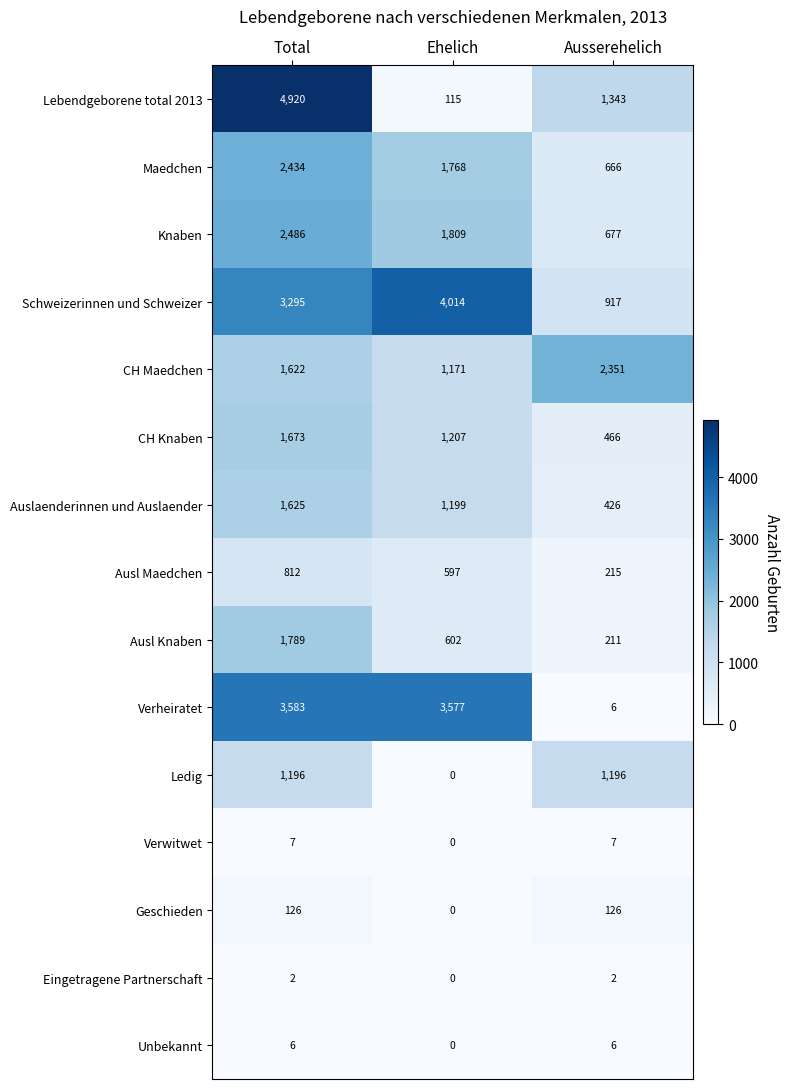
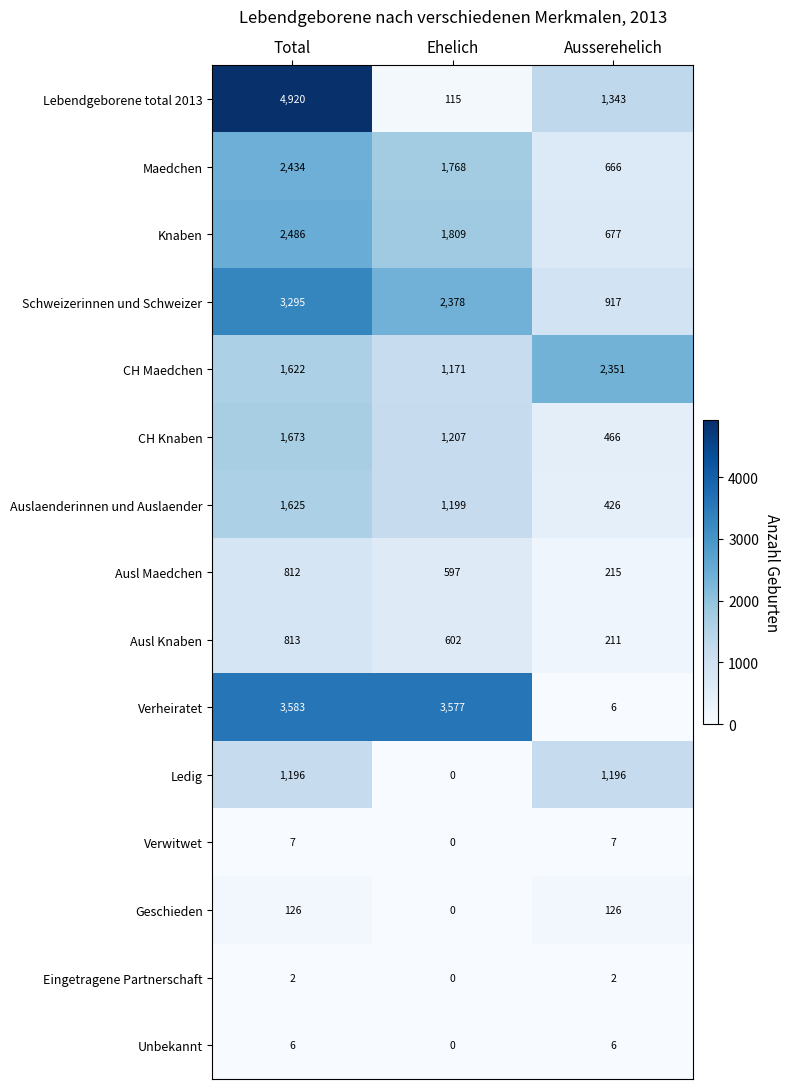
  {
    "Lebendgeborene total 2013": {
      "Total": "4,920",
      "Ehelich": "115",
      "Ausserehelich": "1,343"
    },
    "Maedchen": {
      "Total": "2,434",
      "Ehelich": "1,768",
      "Ausserehelich": "666"
    },
    "Knaben": {
      "Total": "2,486",
      "Ehelich": "1,809",
      "Ausserehelich": "677"
    },
    "Schweizerinnen und Schweizer": {
      "Total": "3,295",
-     "Ehelich": "4,014",
+     "Ehelich": "2,378",
      "Ausserehelich": "917"
    },
    "CH Maedchen": {
      "Total": "1,622",
      "Ehelich": "1,171",
      "Ausserehelich": "2,351"
    },
    "CH Knaben": {
      "Total": "1,673",
      "Ehelich": "1,207",
      "Ausserehelich": "466"
    },
    "Auslaenderinnen und Auslaender": {
      "Total": "1,625",
      "Ehelich": "1,199",
      "Ausserehelich": "426"
    },
    "Ausl Maedchen": {
      "Total": "812",
      "Ehelich": "597",
      "Ausserehelich": "215"
    },
    "Ausl Knaben": {
-     "Total": "1,789",
+     "Total": "813",
      "Ehelich": "602",
      "Ausserehelich": "211"
    },
    "Verheiratet": {
      "Total": "3,583",
      "Ehelich": "3,577",
      "Ausserehelich": "6"
    },
    "Ledig": {
      "Total": "1,196",
      "Ehelich": "0",
      "Ausserehelich": "1,196"
    },
    "Verwitwet": {
      "Total": "7",
      "Ehelich": "0",
      "Ausserehelich": "7"
    },
    "Geschieden": {
      "Total": "126",
      "Ehelich": "0",
      "Ausserehelich": "126"
    },
    "Eingetragene Partnerschaft": {
      "Total": "2",
      "Ehelich": "0",
      "Ausserehelich": "2"
    },
    "Unbekannt": {
      "Total": "6",
      "Ehelich": "0",
      "Ausserehelich": "6"
    }
  }
